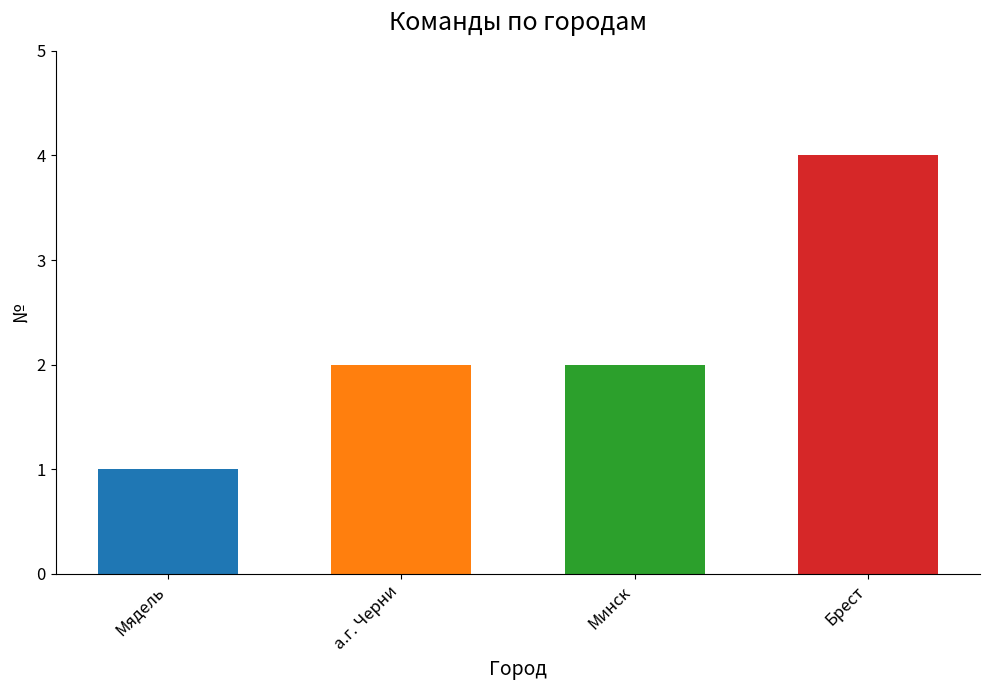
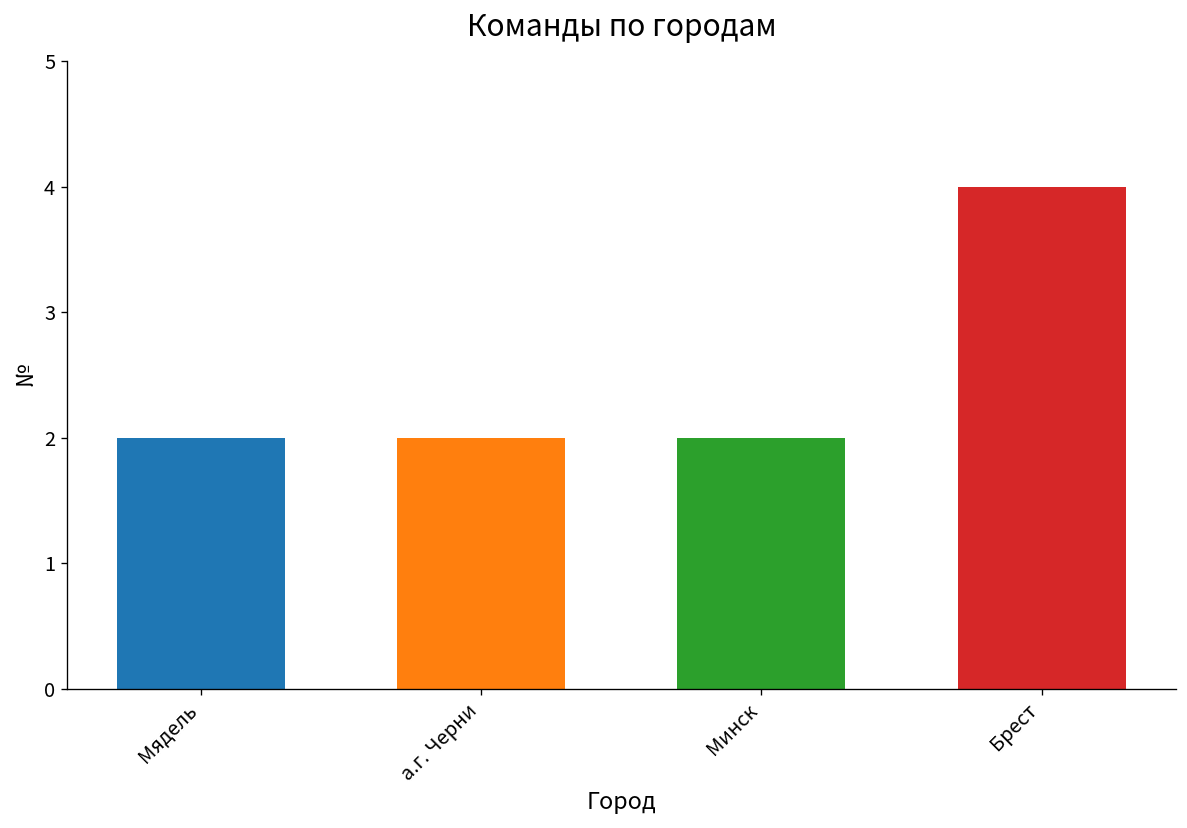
  {
-   "Мядель": 1,
+   "Мядель": 2,
    "а.г. Черни": 2,
    "Минск": 2,
    "Брест": 4
  }
